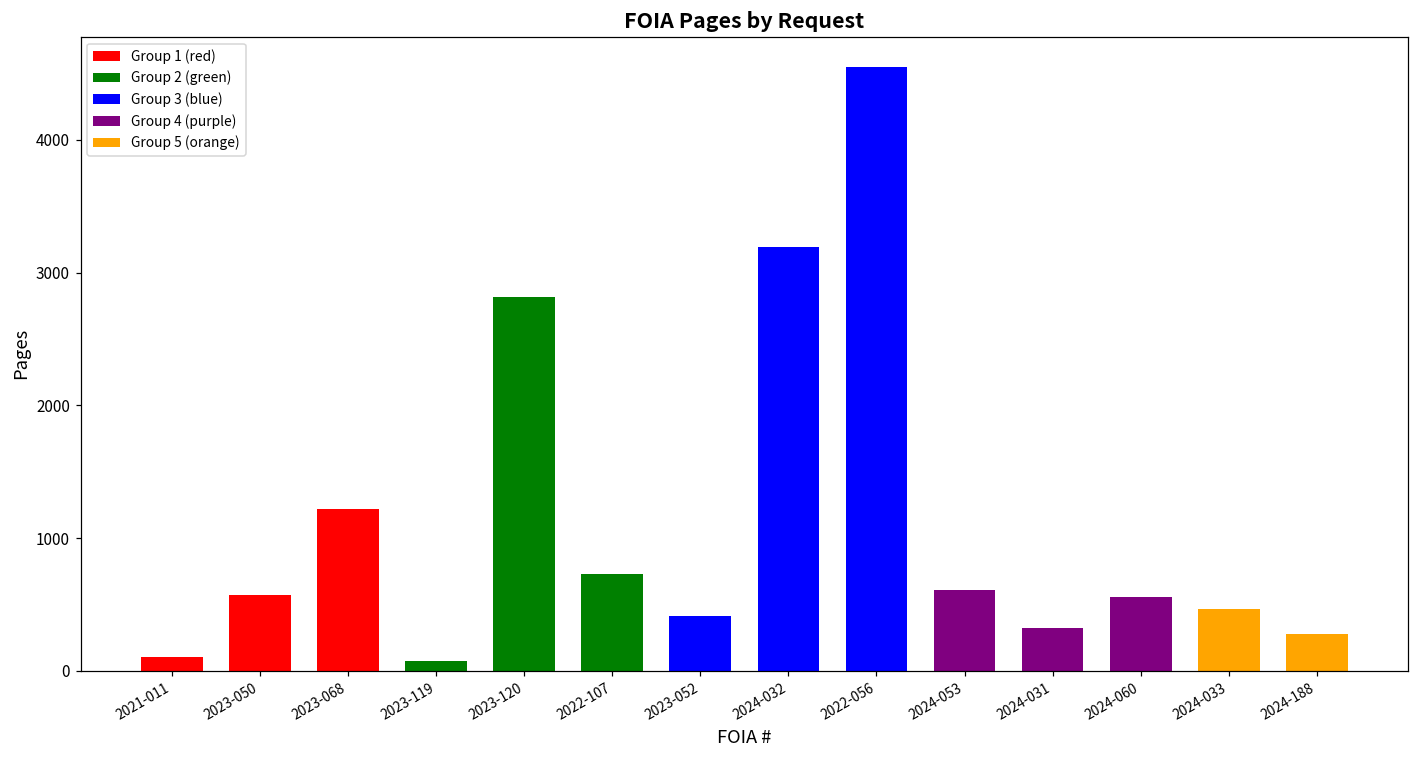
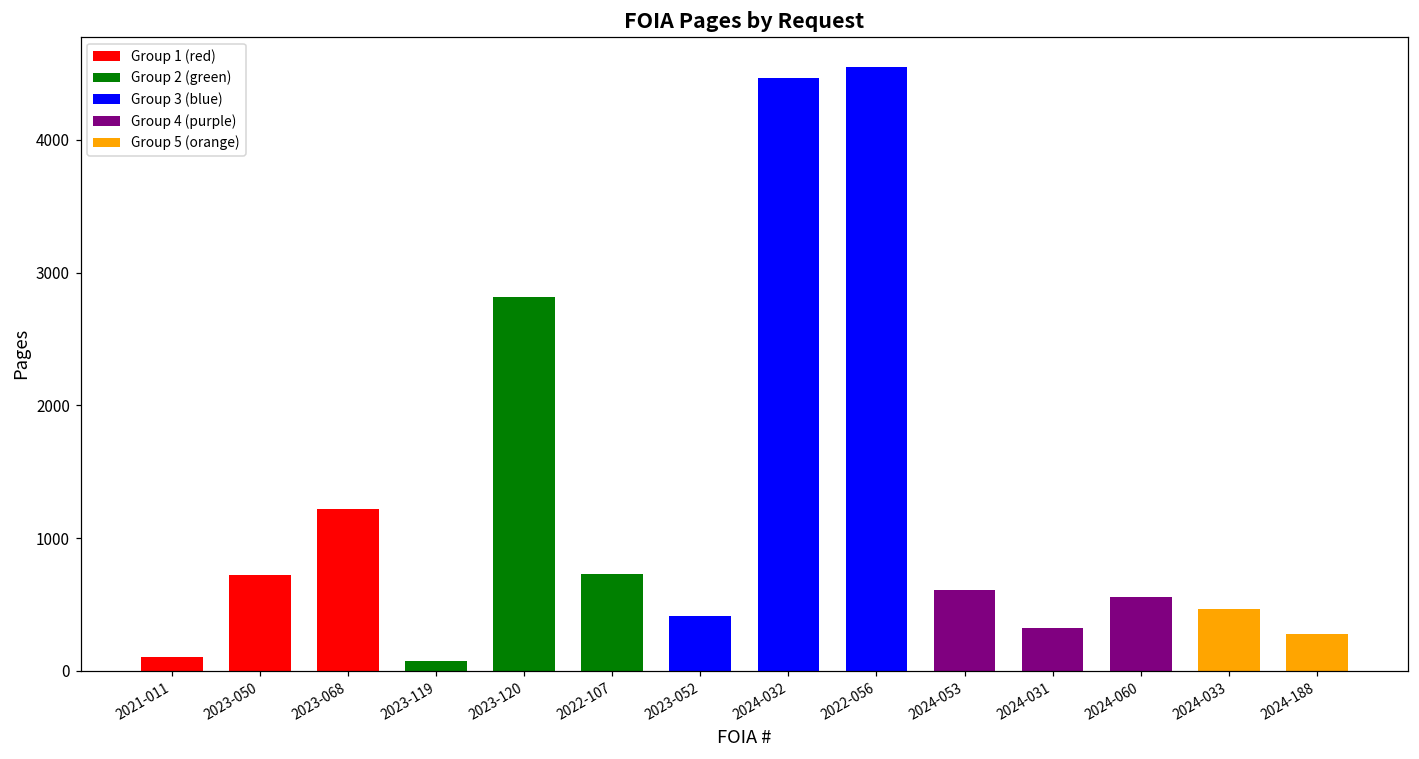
  {
    "Group 1 (red)": {
      "2021-011": 110,
-     "2023-050": 570,
+     "2023-050": 720,
      "2023-068": 1220
    },
    "Group 2 (green)": {
      "2023-119": 80,
      "2023-120": 2820,
      "2022-107": 730
    },
    "Group 3 (blue)": {
      "2023-052": 410,
-     "2024-032": 3190,
+     "2024-032": 4460,
      "2022-056": 4550
    },
    "Group 4 (purple)": {
      "2024-053": 610,
      "2024-031": 320,
      "2024-060": 560
    },
    "Group 5 (orange)": {
      "2024-033": 460,
      "2024-188": 280
    }
  }
